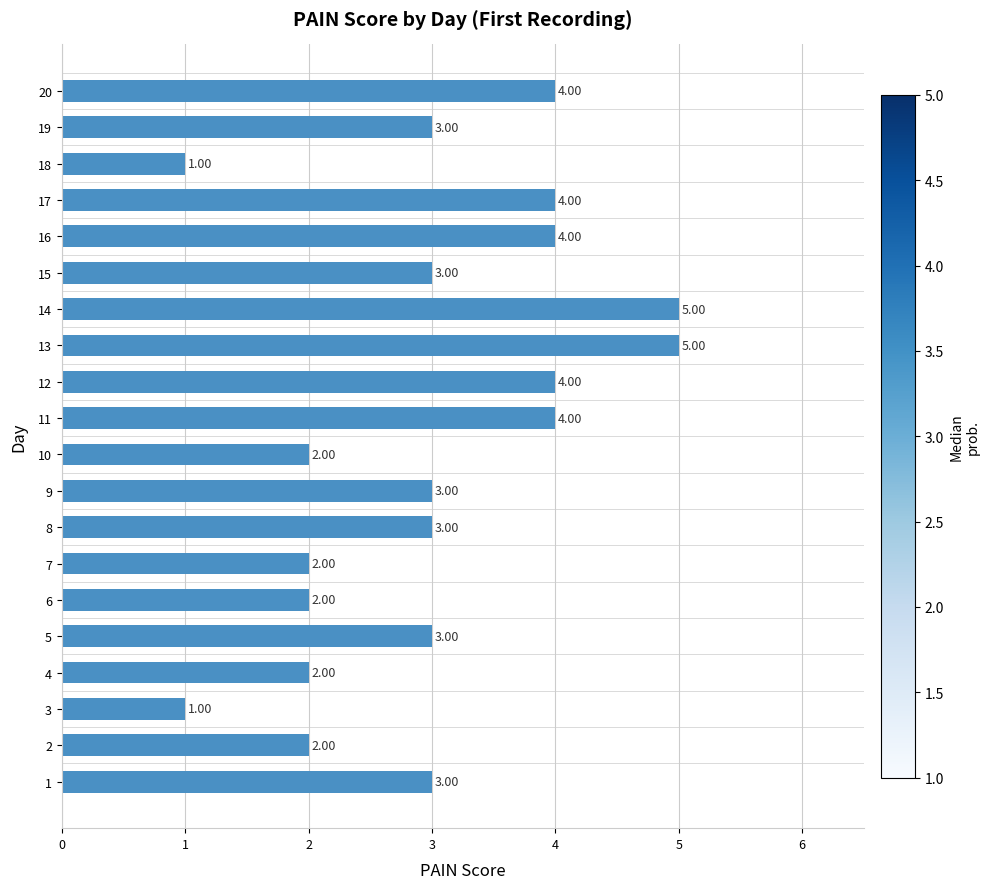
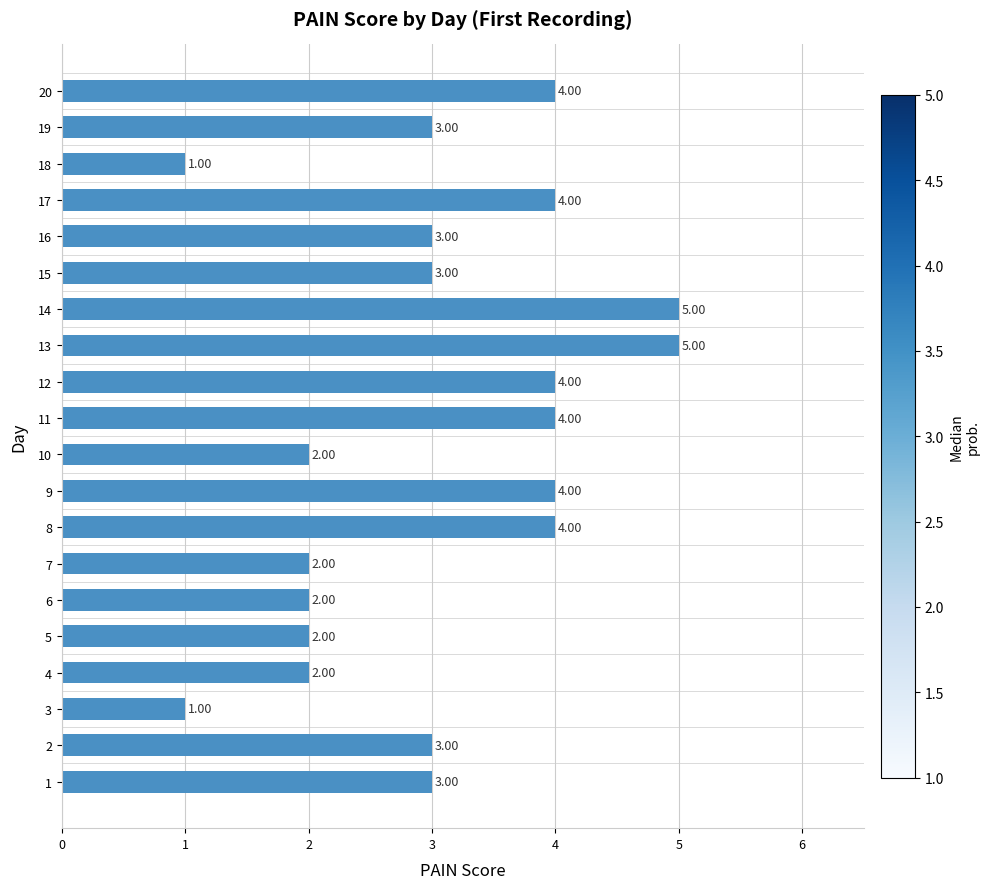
  {
    "20": 4.00,
    "19": 3.00,
    "18": 1.00,
    "17": 4.00,
-   "16": 4.00,
+   "16": 3.00,
    "15": 3.00,
    "14": 5.00,
    "13": 5.00,
    "12": 4.00,
    "11": 4.00,
    "10": 2.00,
-   "9": 3.00,
-   "8": 3.00,
+   "9": 4.00,
+   "8": 4.00,
    "7": 2.00,
    "6": 2.00,
-   "5": 3.00,
+   "5": 2.00,
    "4": 2.00,
    "3": 1.00,
-   "2": 2.00,
+   "2": 3.00,
    "1": 3.00
  }
